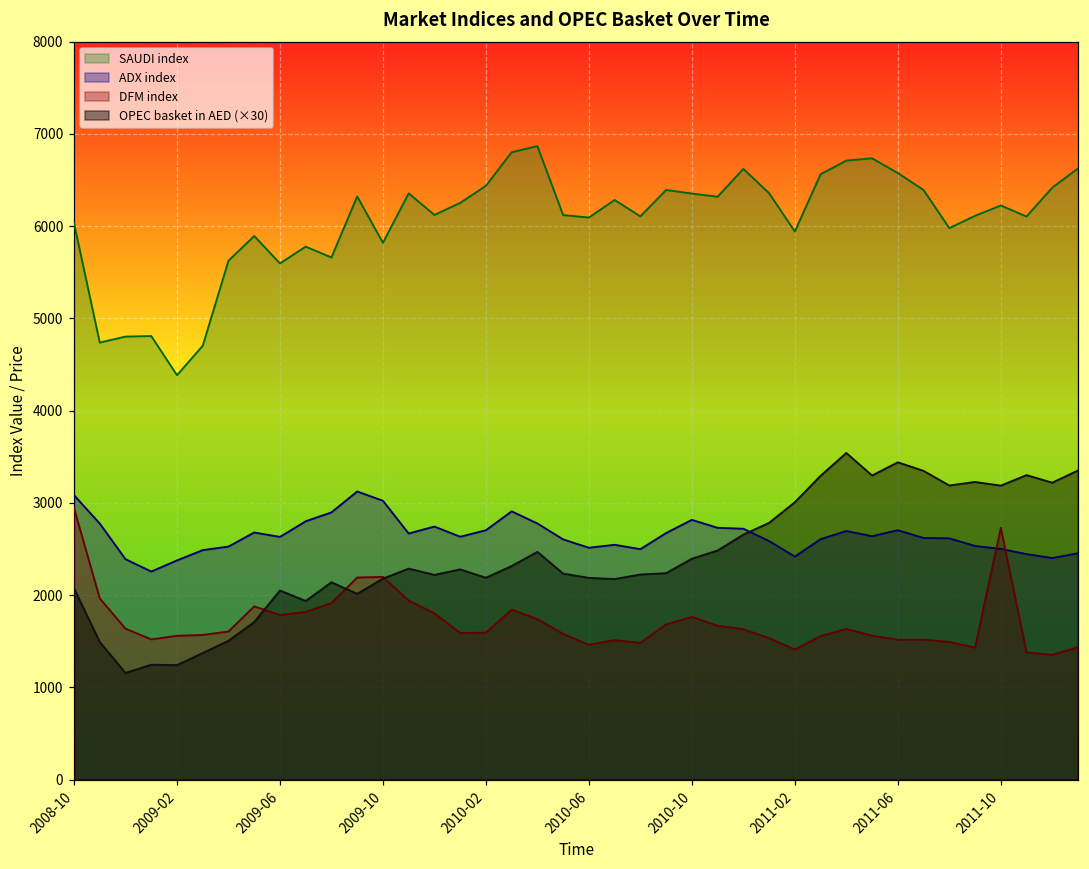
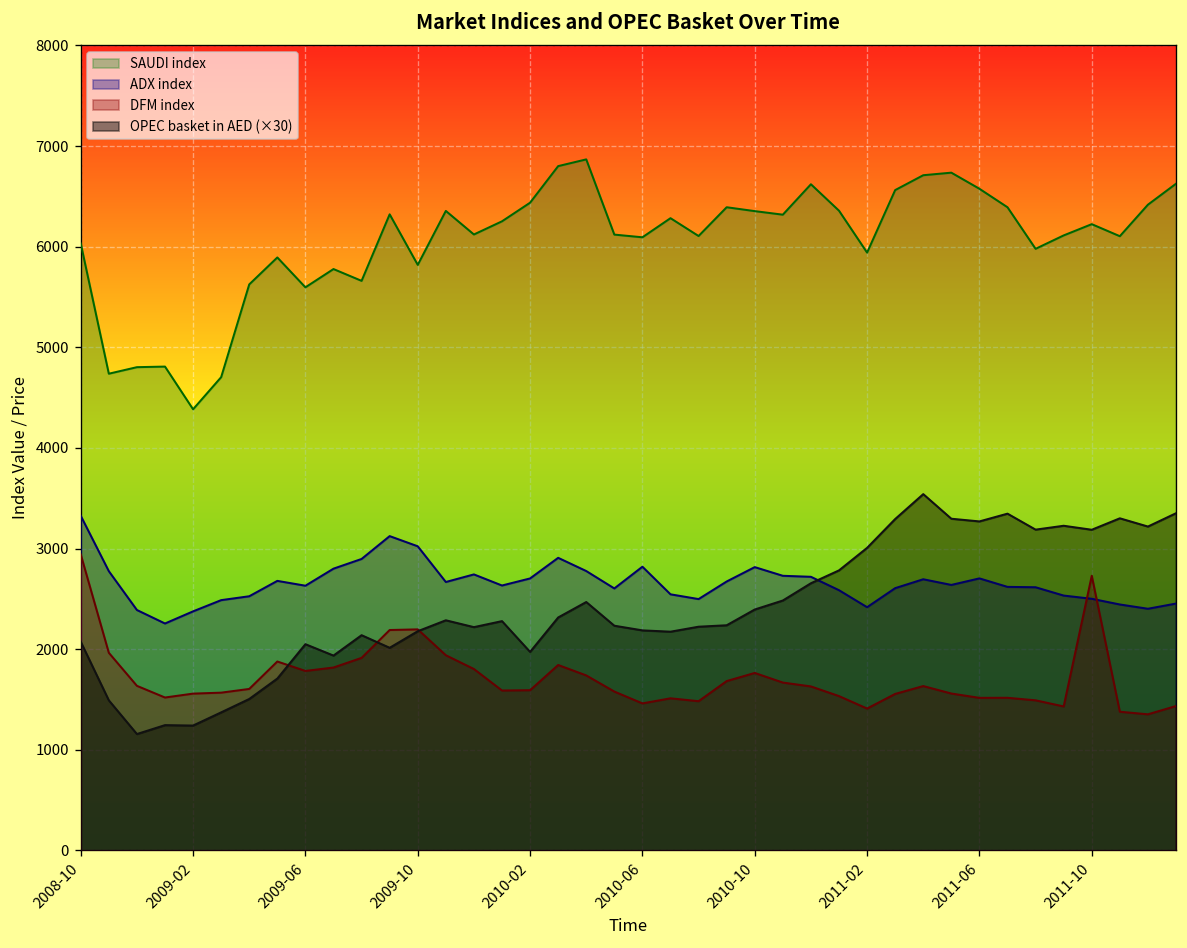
  {
    "SAUDI index": {
      "2008-10": 6000,
      "2009-02": 4400,
      "2009-06": 5600,
      "2009-10": 5800,
      "2010-02": 6400,
      "2010-06": 6100,
      "2010-10": 6400,
      "2011-02": 5900,
      "2011-06": 6600,
      "2011-10": 6200
    },
    "ADX index": {
-     "2008-10": 3100,
+     "2008-10": 3300,
      "2009-02": 2400,
      "2009-06": 2600,
      "2009-10": 3000,
      "2010-02": 2700,
-     "2010-06": 2500,
+     "2010-06": 2800,
      "2010-10": 2800,
      "2011-02": 2400,
      "2011-06": 2700,
      "2011-10": 2500
    },
    "DFM index": {
      "2008-10": 2900,
      "2009-02": 1600,
      "2009-06": 1800,
      "2010-02": 1600,
      "2010-06": 1500,
      "2010-10": 1800,
      "2011-02": 1400,
      "2011-06": 1500,
      "2011-10": 2700
    },
    "OPEC basket in AED (×30)": {
      "2008-10": 2100,
      "2009-02": 1200,
      "2009-06": 2100,
-     "2010-02": 2200,
+     "2010-02": 2000,
      "2010-06": 2200,
      "2010-10": 2400,
      "2011-02": 3000,
-     "2011-06": 3400,
+     "2011-06": 3300,
      "2011-10": 3200
    }
  }
